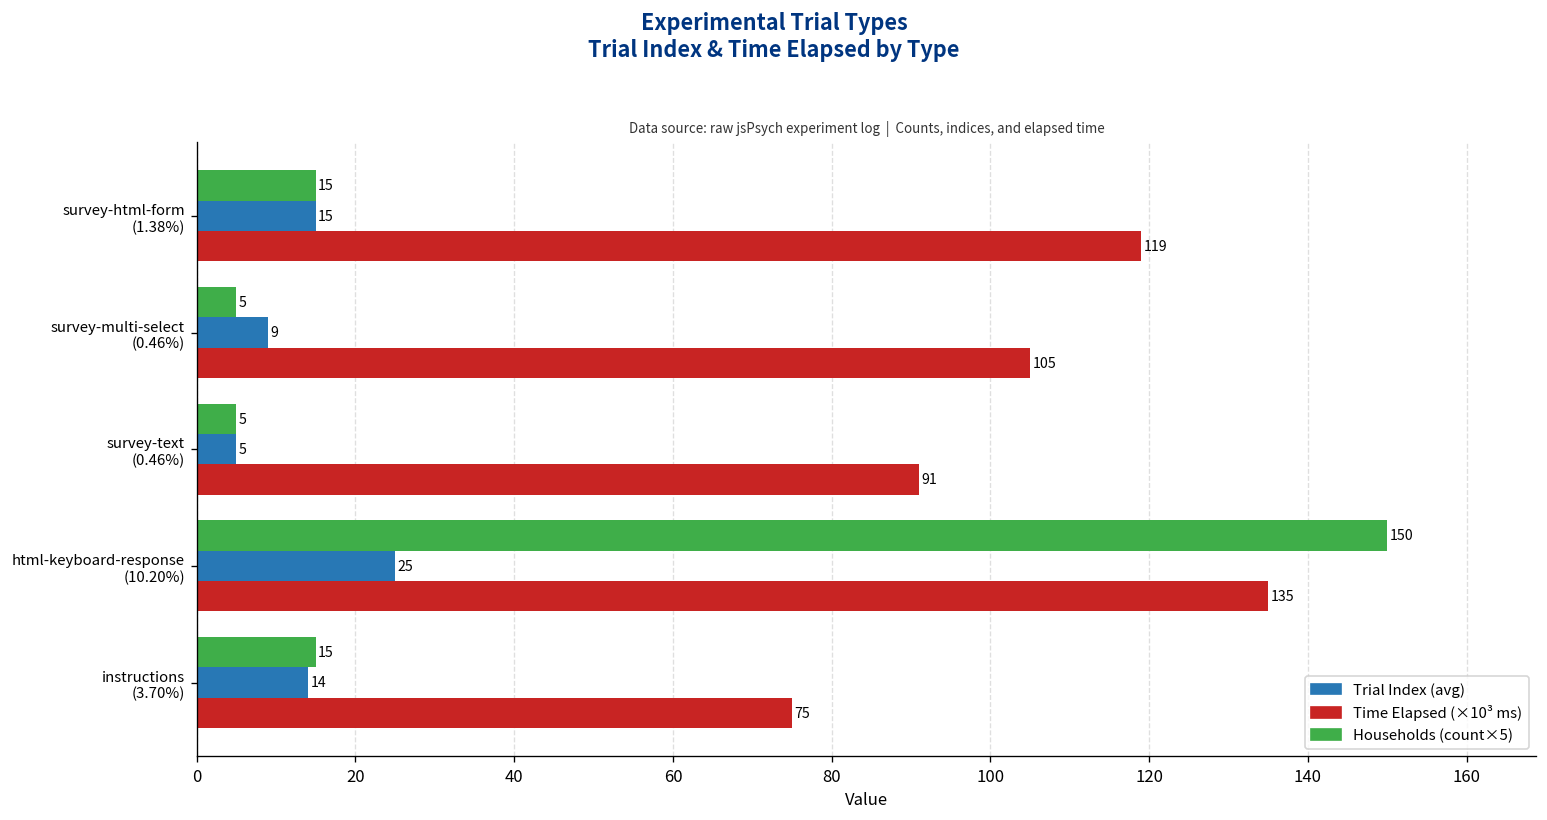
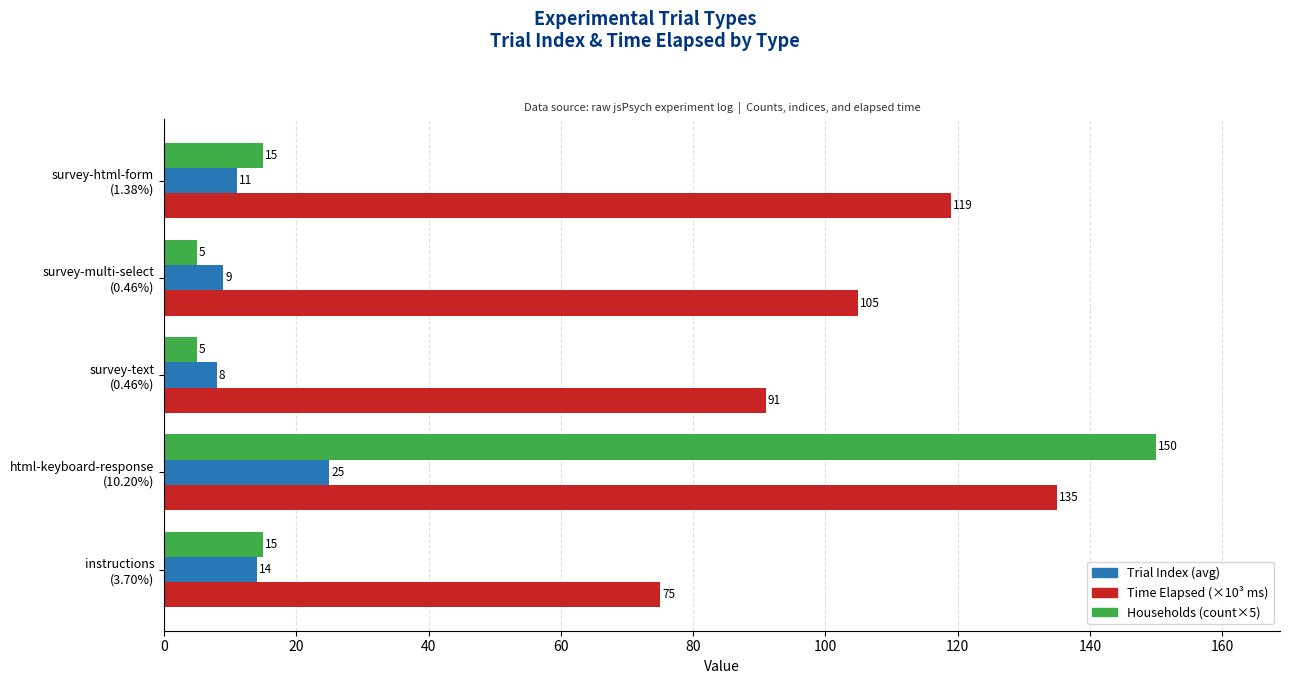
  {
    "Trial Index (avg)": {
-     "survey-html-form (1.38%)": 15,
+     "survey-html-form (1.38%)": 11,
      "survey-multi-select (0.46%)": 9,
-     "survey-text (0.46%)": 5,
+     "survey-text (0.46%)": 8,
      "html-keyboard-response (10.20%)": 25,
      "instructions (3.70%)": 14
    },
    "Time Elapsed (×10³ ms)": {
      "survey-html-form (1.38%)": 119,
      "survey-multi-select (0.46%)": 105,
      "survey-text (0.46%)": 91,
      "html-keyboard-response (10.20%)": 135,
      "instructions (3.70%)": 75
    }
  }
